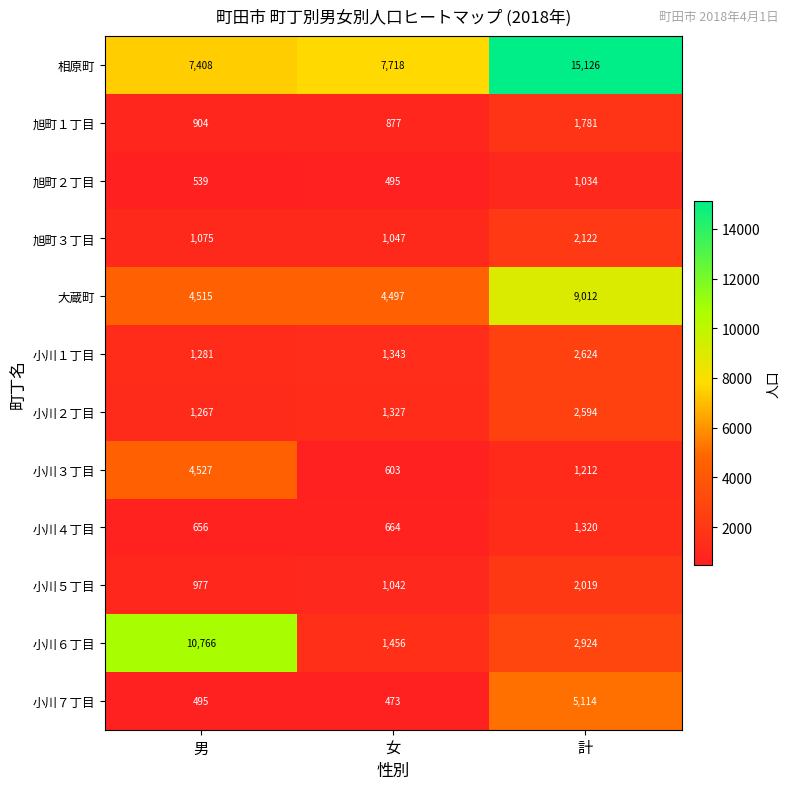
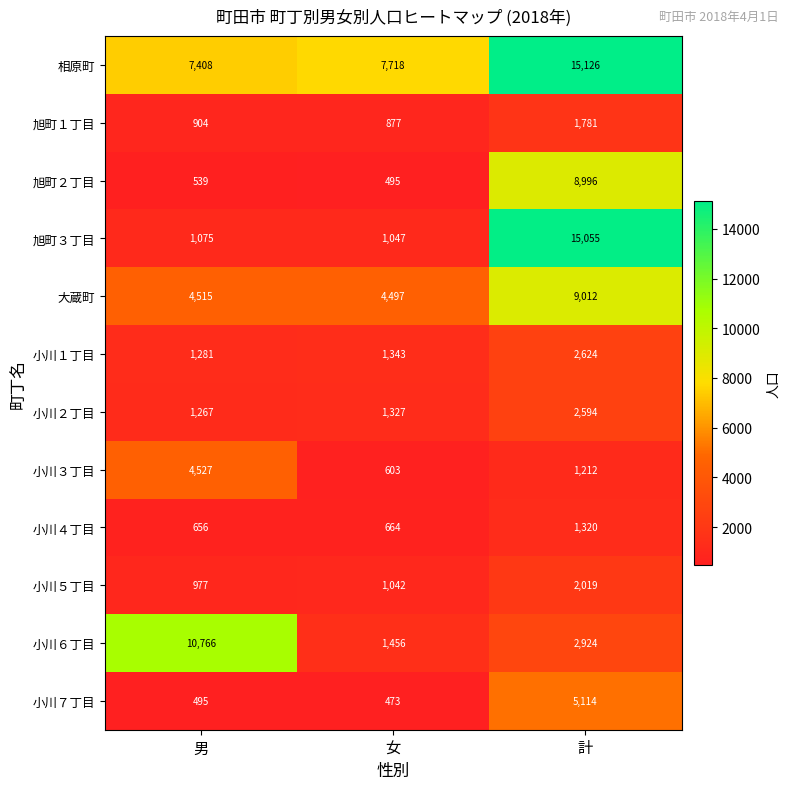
  {
    "相原町": {
      "男": "7,408",
      "女": "7,718",
      "計": "15,126"
    },
    "旭町１丁目": {
      "男": "904",
      "女": "877",
      "計": "1,781"
    },
    "旭町２丁目": {
      "男": "539",
      "女": "495",
-     "計": "1,034"
+     "計": "8,996"
    },
    "旭町３丁目": {
      "男": "1,075",
      "女": "1,047",
-     "計": "2,122"
+     "計": "15,055"
    },
    "大蔵町": {
      "男": "4,515",
      "女": "4,497",
      "計": "9,012"
    },
    "小川１丁目": {
      "男": "1,281",
      "女": "1,343",
      "計": "2,624"
    },
    "小川２丁目": {
      "男": "1,267",
      "女": "1,327",
      "計": "2,594"
    },
    "小川３丁目": {
      "男": "4,527",
      "女": "603",
      "計": "1,212"
    },
    "小川４丁目": {
      "男": "656",
      "女": "664",
      "計": "1,320"
    },
    "小川５丁目": {
      "男": "977",
      "女": "1,042",
      "計": "2,019"
    },
    "小川６丁目": {
      "男": "10,766",
      "女": "1,456",
      "計": "2,924"
    },
    "小川７丁目": {
      "男": "495",
      "女": "473",
      "計": "5,114"
    }
  }
